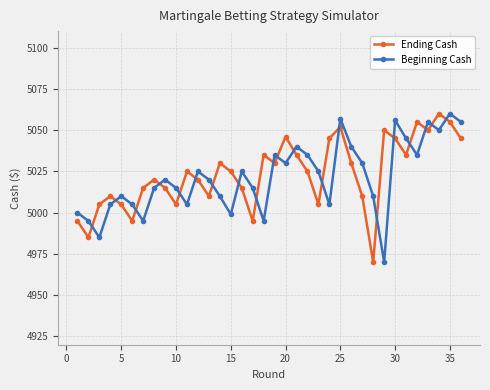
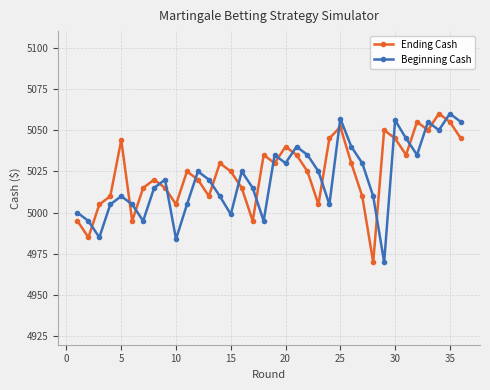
  {
    "Ending Cash": {
-     "5": 5005,
+     "5": 5044,
      "10": 5005,
      "15": 5025,
-     "20": 5046,
+     "20": 5040,
      "25": 5052,
      "30": 5045,
      "35": 5055
    },
    "Beginning Cash": {
      "5": 5010,
-     "10": 5015,
+     "10": 4984,
      "15": 4999,
      "20": 5030,
      "25": 5057,
      "30": 5056,
      "35": 5060
    }
  }
